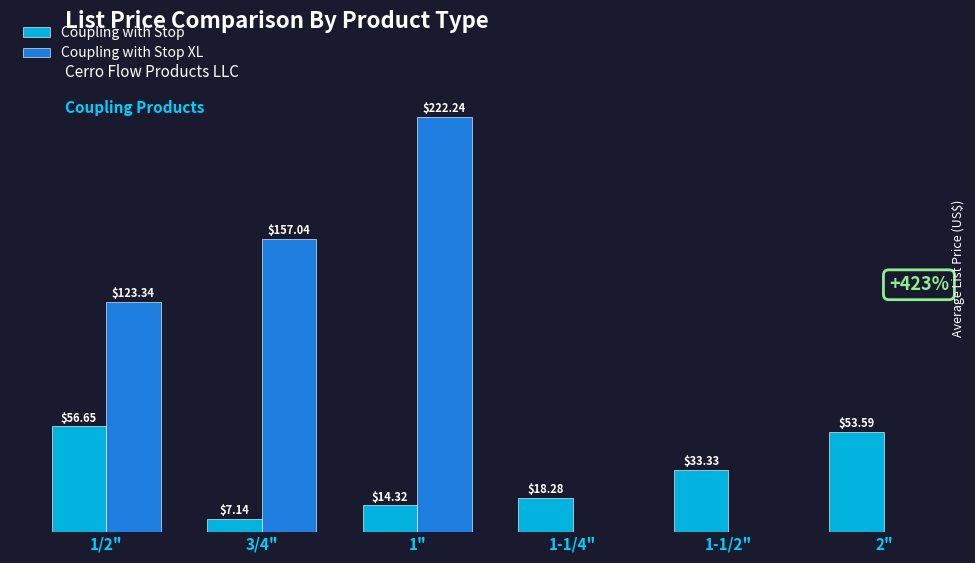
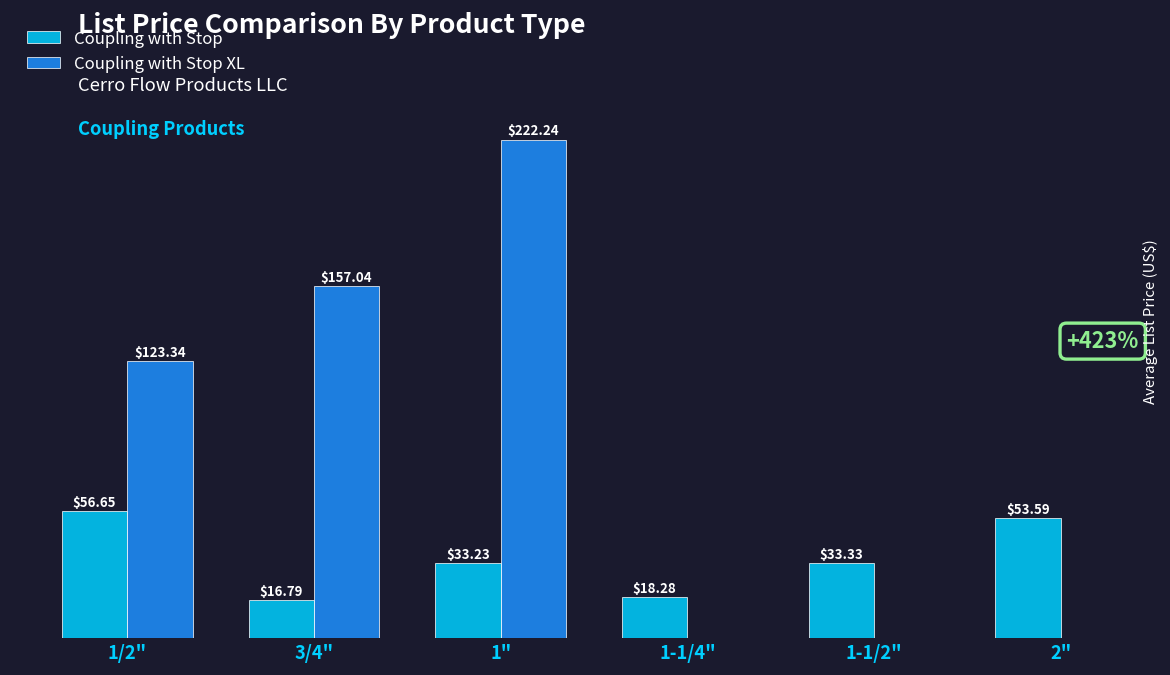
  {
    "Coupling with Stop": {
      "1/2\"": "$56.65",
-     "3/4\"": "$7.14",
-     "1\"": "$14.32",
+     "3/4\"": "$16.79",
+     "1\"": "$33.23",
      "1-1/4\"": "$18.28",
      "1-1/2\"": "$33.33",
      "2\"": "$53.59"
    }
  }
